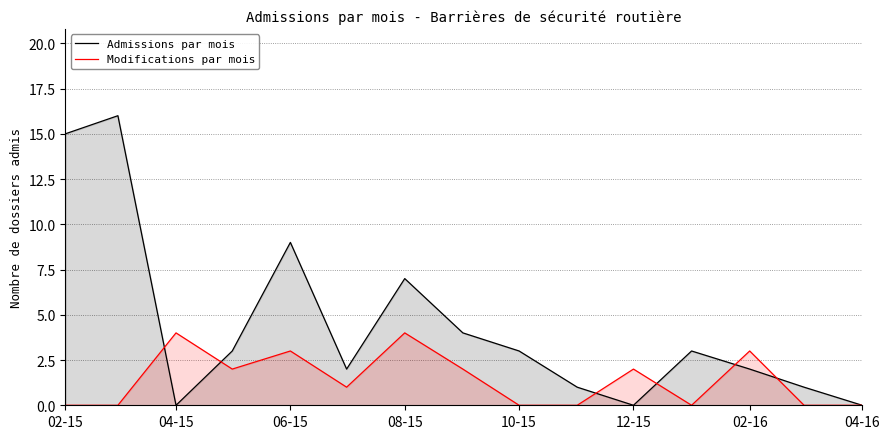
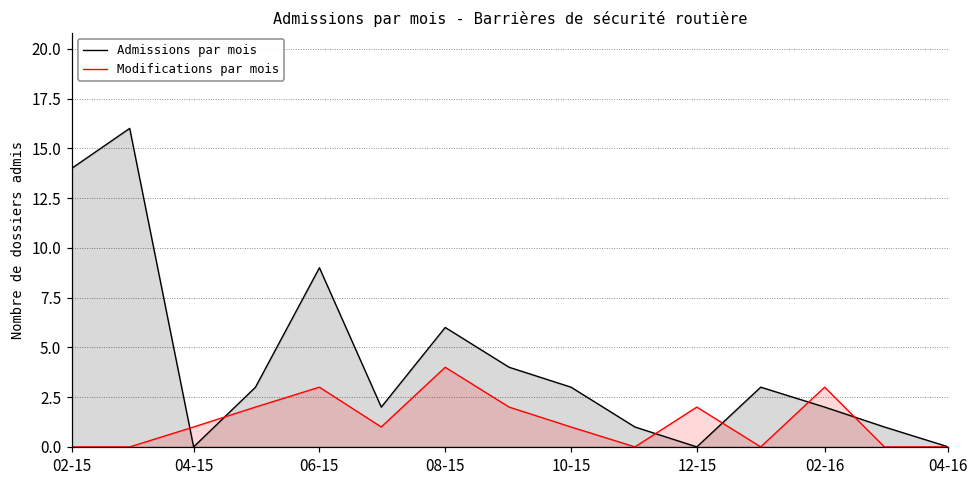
  {
    "Admissions par mois": {
-     "02-15": 15,
+     "02-15": 14,
      "04-15": 0,
      "06-15": 9,
-     "08-15": 7,
+     "08-15": 6,
      "10-15": 3,
      "12-15": 0,
      "02-16": 2
    },
    "Modifications par mois": {
      "02-15": 0,
-     "04-15": 4,
+     "04-15": 1,
      "06-15": 3,
      "08-15": 4,
-     "10-15": 0,
+     "10-15": 1,
      "12-15": 2,
      "02-16": 3
    }
  }
